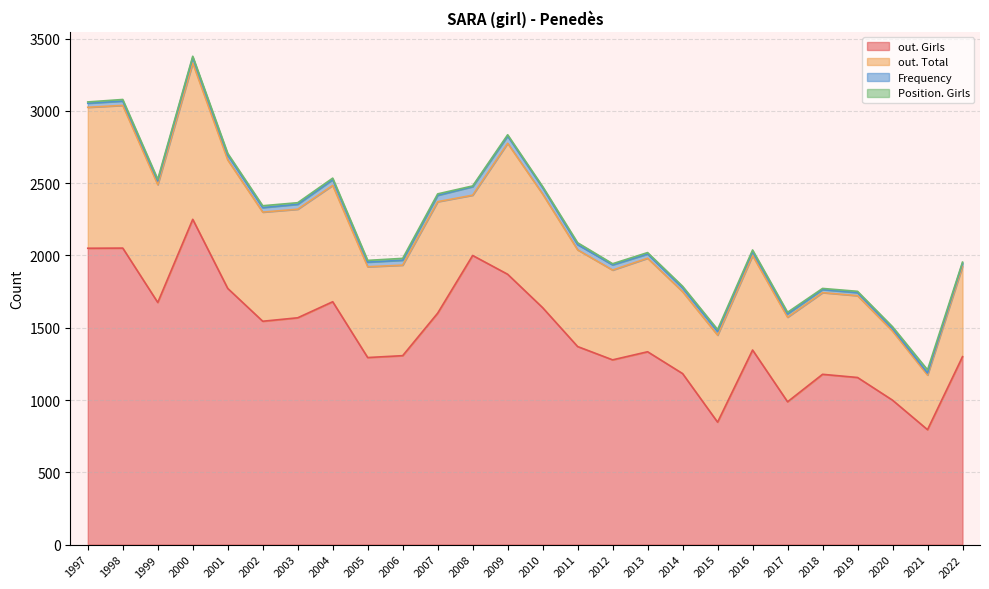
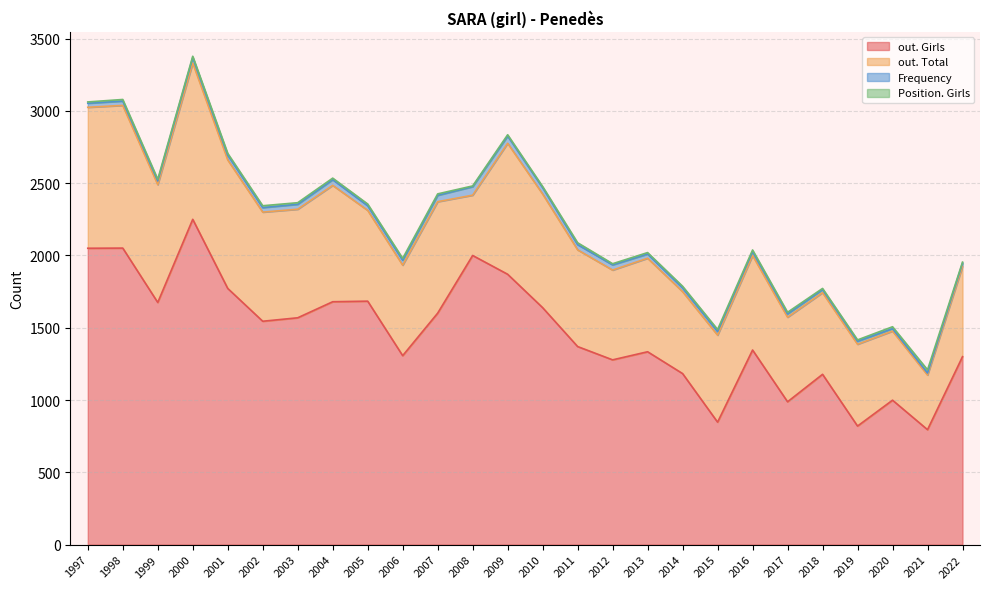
  {
    "out. Girls": {
      "1997": 2050,
      "1998": 2050,
      "1999": 1680,
      "2000": 2250,
      "2001": 1770,
      "2002": 1550,
      "2003": 1570,
      "2004": 1680,
-     "2005": 1290,
+     "2005": 1680,
      "2006": 1310,
      "2007": 1600,
      "2008": 2000,
      "2009": 1870,
      "2010": 1640,
      "2011": 1370,
      "2012": 1280,
      "2013": 1330,
      "2014": 1180,
      "2015": 850,
      "2016": 1350,
      "2017": 990,
      "2018": 1180,
-     "2019": 1160,
+     "2019": 820,
      "2020": 1000,
      "2021": 800,
      "2022": 1300
    },
    "out. Total": {
      "1997": 980,
      "1998": 990,
      "1999": 820,
      "2000": 1080,
      "2001": 890,
      "2002": 760,
      "2003": 750,
      "2004": 810,
      "2005": 630,
      "2006": 630,
      "2007": 770,
      "2008": 420,
      "2009": 910,
      "2010": 790,
      "2011": 670,
      "2012": 620,
      "2013": 650,
      "2014": 570,
      "2015": 600,
      "2016": 650,
      "2017": 590,
      "2018": 570,
      "2019": 570,
      "2022": 630
    },
    "Position. Girls": {
      "2021": 20
    }
  }
